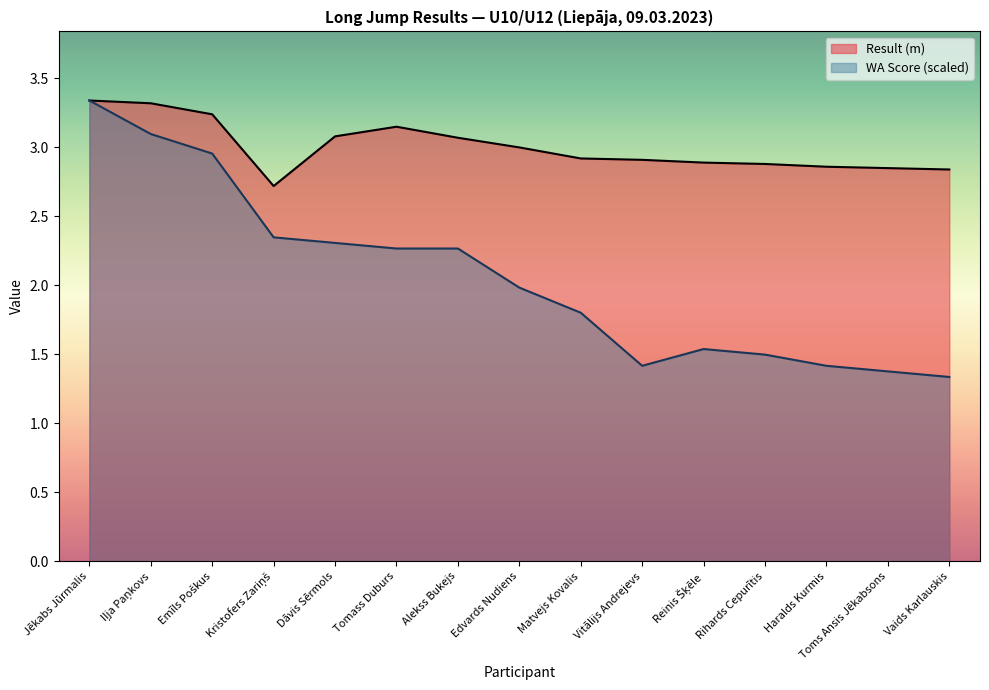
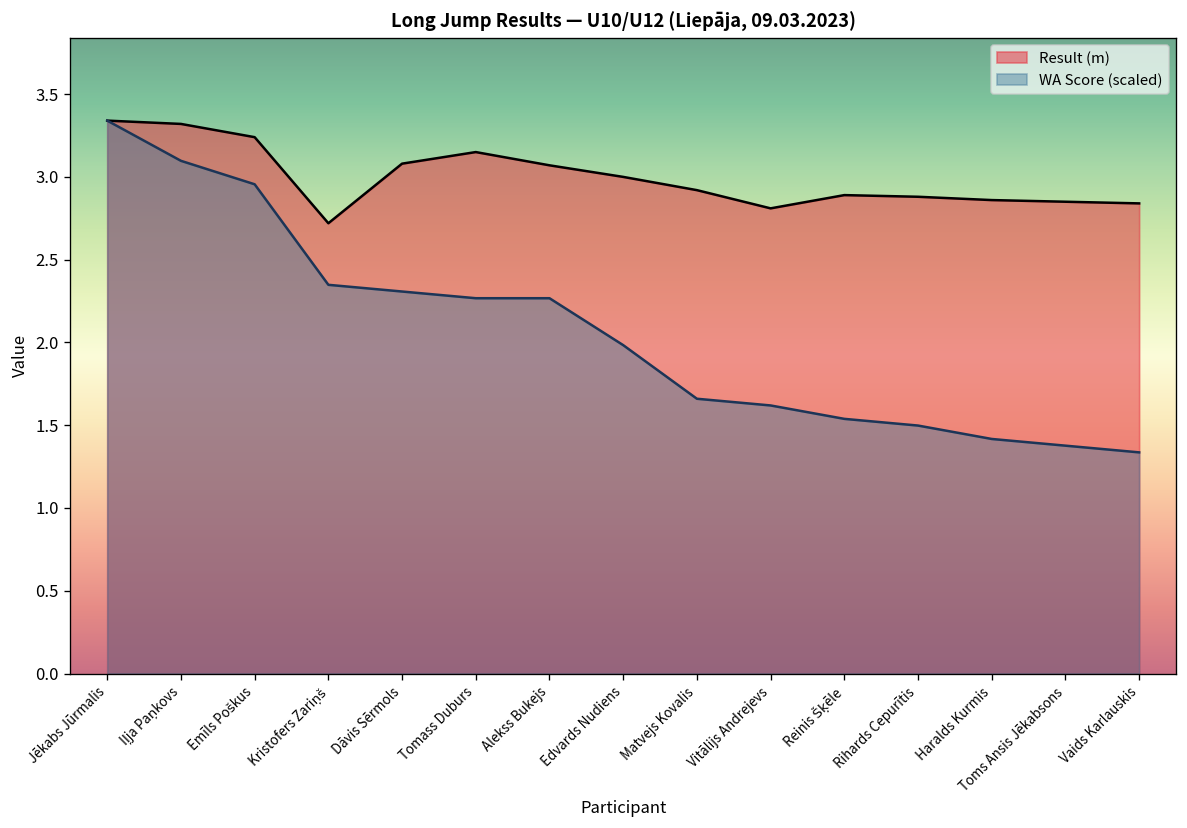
  {
    "Result (m)": {
      "Iļja Paņkovs": 3.32,
      "Emīls Poškus": 3.24,
      "Kristofers Zariņš": 2.72,
      "Dāvis Sērmols": 3.08,
      "Tomass Duburs": 3.15,
      "Alekss Bukejs": 3.07,
      "Edvards Nudiens": 3.00,
      "Matvejs Kovalis": 2.92,
-     "Vitālijs Andrejevs": 2.91,
+     "Vitālijs Andrejevs": 2.81,
      "Reinis Šķēle": 2.89,
      "Rihards Cepurītis": 2.88,
      "Haralds Kurmis": 2.86,
      "Toms Ansis Jēkabsons": 2.85,
      "Vaids Karlauskis": 2.84
    },
    "WA Score (scaled)": {
      "Iļja Paņkovs": 3.10,
      "Emīls Poškus": 2.96,
      "Kristofers Zariņš": 2.35,
      "Dāvis Sērmols": 2.31,
      "Tomass Duburs": 2.27,
      "Alekss Bukejs": 2.27,
      "Edvards Nudiens": 1.98,
-     "Matvejs Kovalis": 1.80,
-     "Vitālijs Andrejevs": 1.42,
+     "Matvejs Kovalis": 1.66,
+     "Vitālijs Andrejevs": 1.62,
      "Reinis Šķēle": 1.54,
      "Rihards Cepurītis": 1.50,
      "Haralds Kurmis": 1.42,
      "Toms Ansis Jēkabsons": 1.38,
      "Vaids Karlauskis": 1.34
    }
  }
